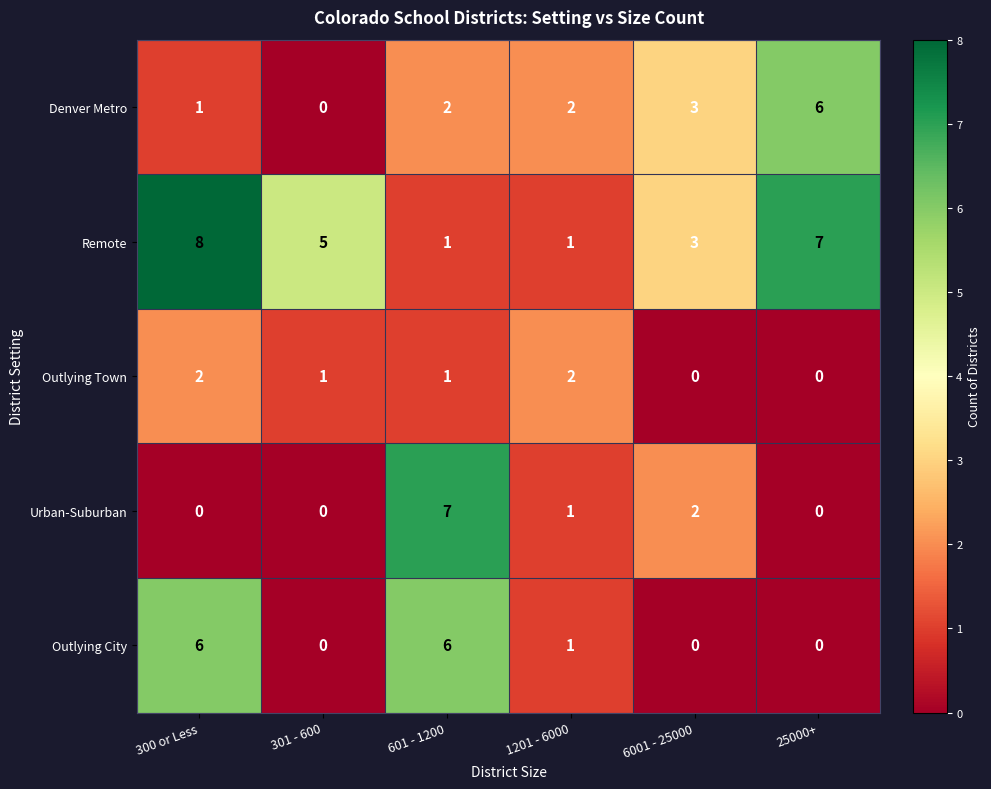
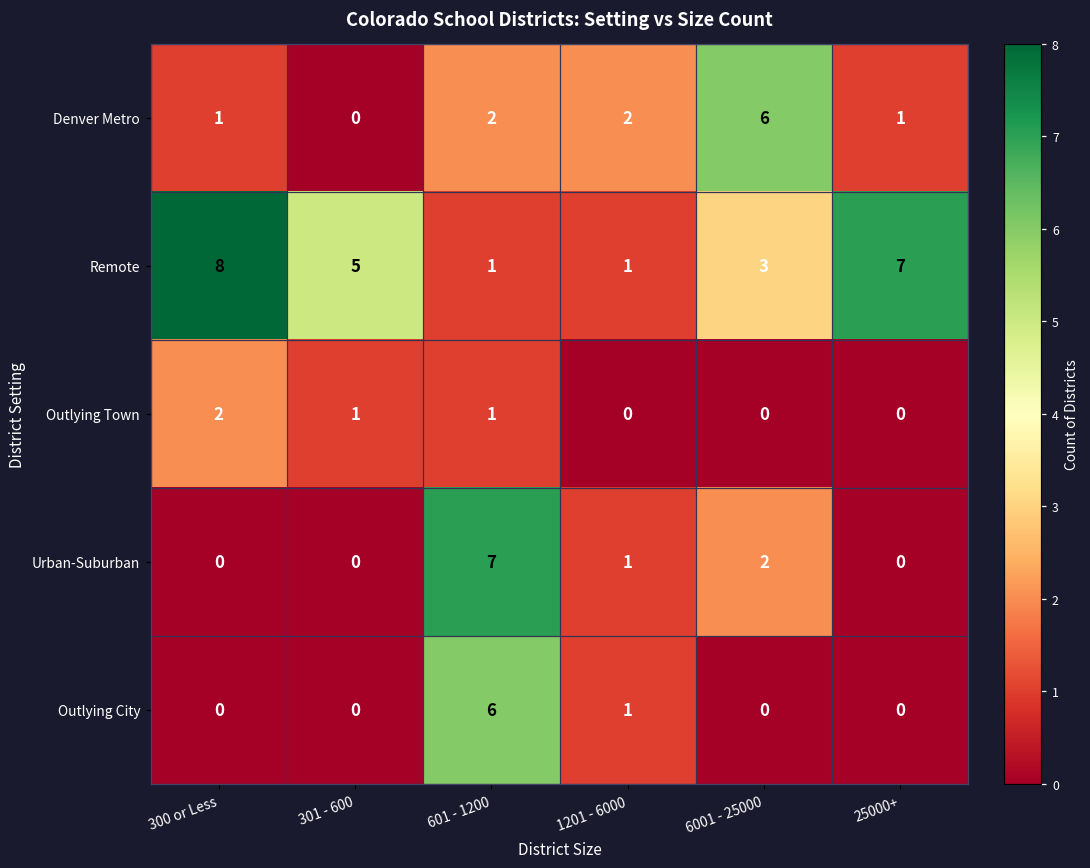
  {
    "Denver Metro": {
      "300 or Less": 1,
      "301 - 600": 0,
      "601 - 1200": 2,
      "1201 - 6000": 2,
-     "6001 - 25000": 3,
-     "25000+": 6
+     "6001 - 25000": 6,
+     "25000+": 1
    },
    "Remote": {
      "300 or Less": 8,
      "301 - 600": 5,
      "601 - 1200": 1,
      "1201 - 6000": 1,
      "6001 - 25000": 3,
      "25000+": 7
    },
    "Outlying Town": {
      "300 or Less": 2,
      "301 - 600": 1,
      "601 - 1200": 1,
-     "1201 - 6000": 2,
+     "1201 - 6000": 0,
      "6001 - 25000": 0,
      "25000+": 0
    },
    "Urban-Suburban": {
      "300 or Less": 0,
      "301 - 600": 0,
      "601 - 1200": 7,
      "1201 - 6000": 1,
      "6001 - 25000": 2,
      "25000+": 0
    },
    "Outlying City": {
-     "300 or Less": 6,
+     "300 or Less": 0,
      "301 - 600": 0,
      "601 - 1200": 6,
      "1201 - 6000": 1,
      "6001 - 25000": 0,
      "25000+": 0
    }
  }
